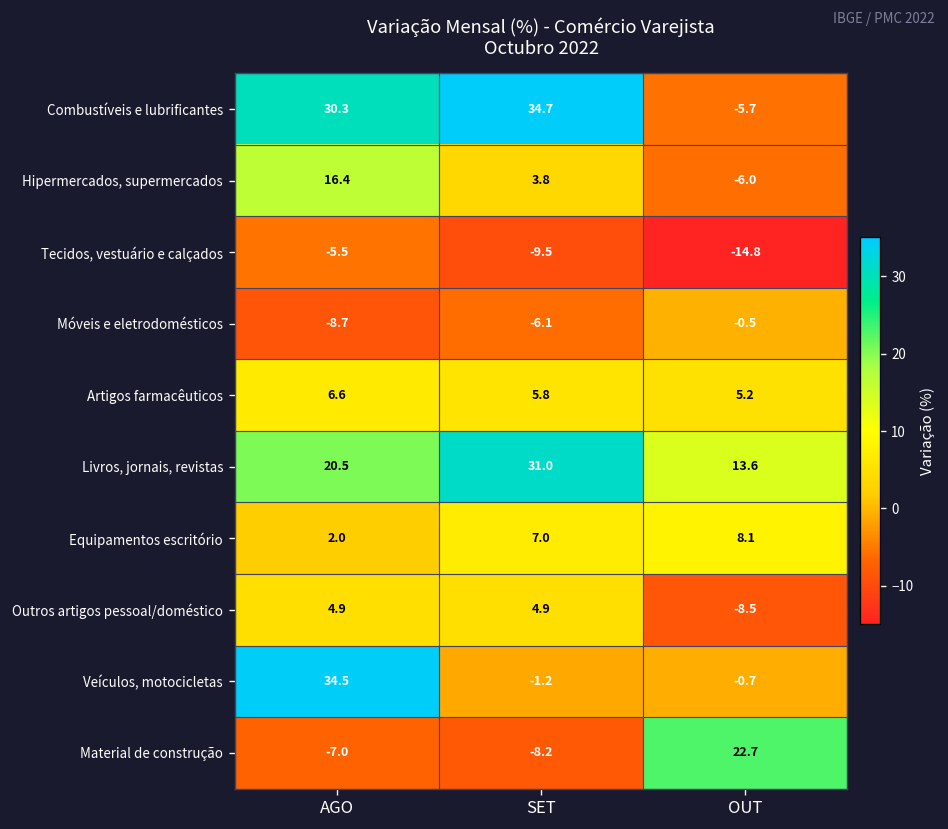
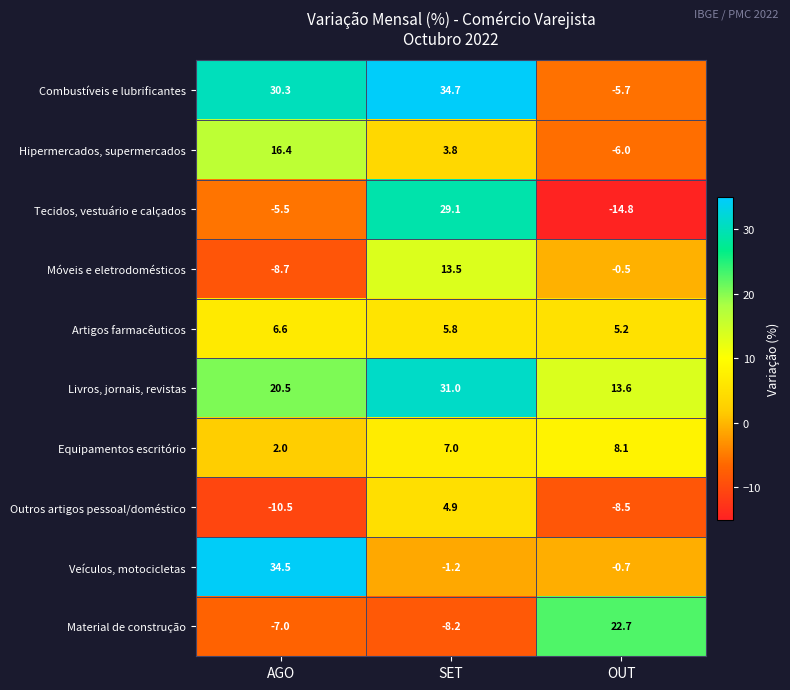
  {
    "Combustíveis e lubrificantes": {
      "AGO": 30.3,
      "SET": 34.7,
      "OUT": -5.7
    },
    "Hipermercados, supermercados": {
      "AGO": 16.4,
      "SET": 3.8,
      "OUT": -6.0
    },
    "Tecidos, vestuário e calçados": {
      "AGO": -5.5,
-     "SET": -9.5,
+     "SET": 29.1,
      "OUT": -14.8
    },
    "Móveis e eletrodomésticos": {
      "AGO": -8.7,
-     "SET": -6.1,
+     "SET": 13.5,
      "OUT": -0.5
    },
    "Artigos farmacêuticos": {
      "AGO": 6.6,
      "SET": 5.8,
      "OUT": 5.2
    },
    "Livros, jornais, revistas": {
      "AGO": 20.5,
      "SET": 31.0,
      "OUT": 13.6
    },
    "Equipamentos escritório": {
      "AGO": 2.0,
      "SET": 7.0,
      "OUT": 8.1
    },
    "Outros artigos pessoal/doméstico": {
-     "AGO": 4.9,
+     "AGO": -10.5,
      "SET": 4.9,
      "OUT": -8.5
    },
    "Veículos, motocicletas": {
      "AGO": 34.5,
      "SET": -1.2,
      "OUT": -0.7
    },
    "Material de construção": {
      "AGO": -7.0,
      "SET": -8.2,
      "OUT": 22.7
    }
  }
